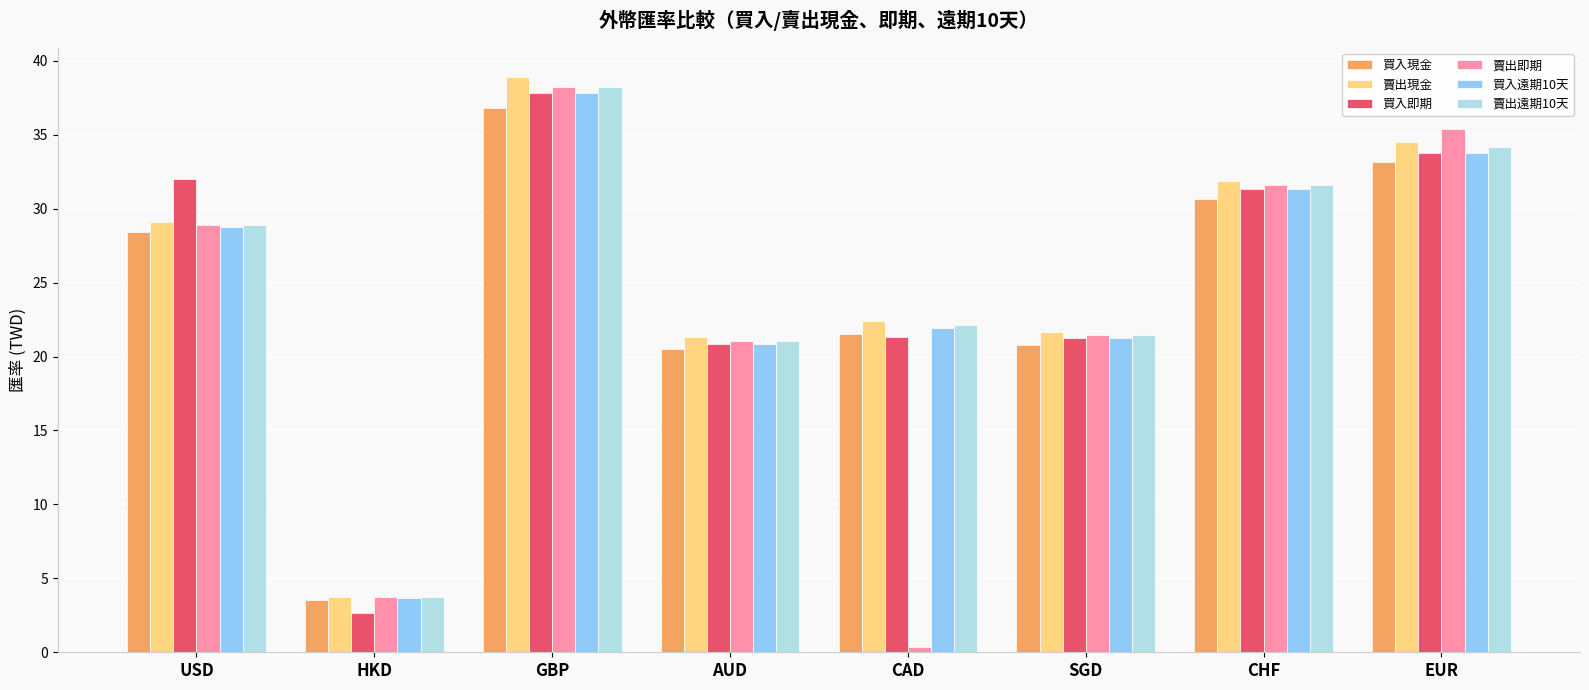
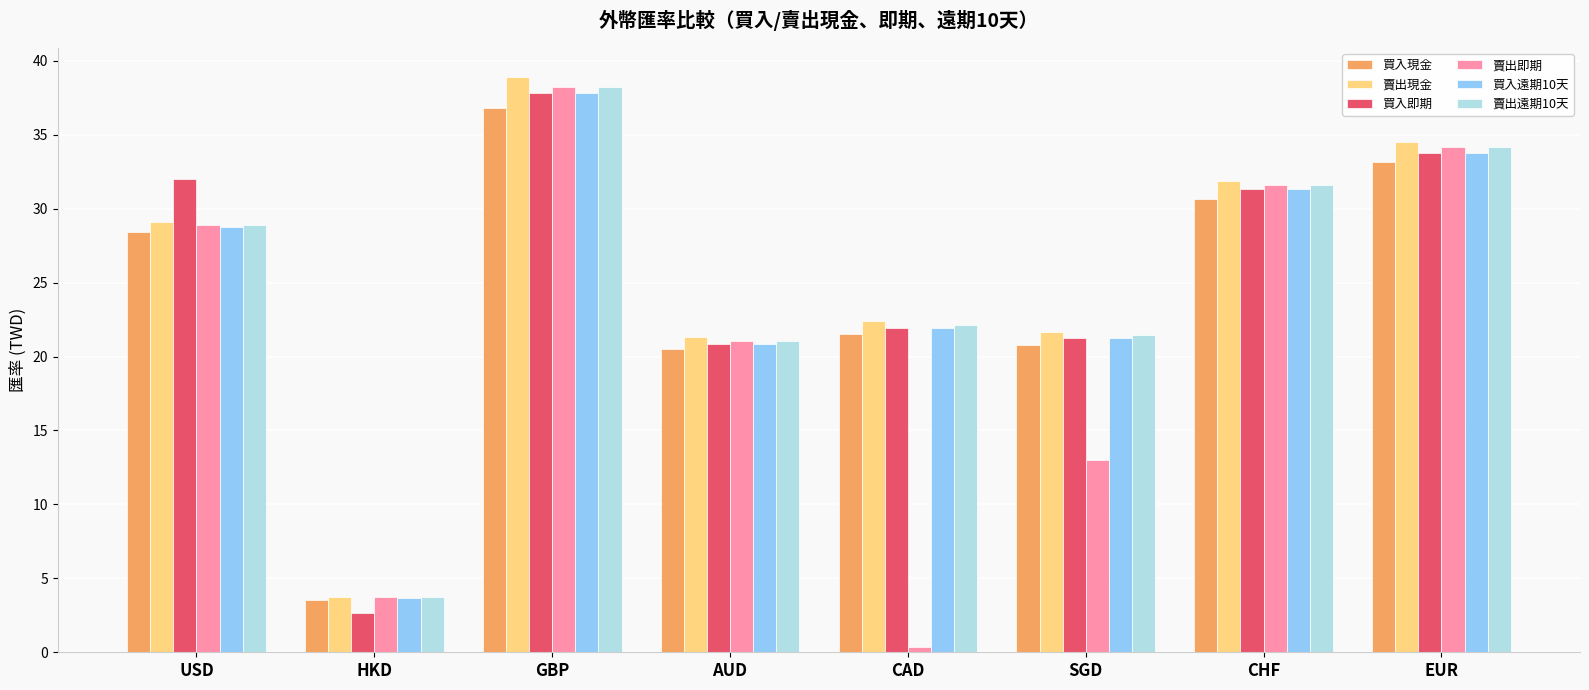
  {
    "買入即期": {
      "USD": 32.0,
      "HKD": 2.7,
      "GBP": 37.8,
      "AUD": 20.8,
-     "CAD": 21.3,
+     "CAD": 21.9,
      "SGD": 21.3,
      "CHF": 31.3,
      "EUR": 33.8
    },
    "賣出即期": {
      "USD": 28.9,
      "HKD": 3.7,
      "GBP": 38.2,
      "AUD": 21.0,
      "CAD": 0.4,
-     "SGD": 21.4,
+     "SGD": 13.0,
      "CHF": 31.6,
-     "EUR": 35.4
+     "EUR": 34.2
    }
  }
